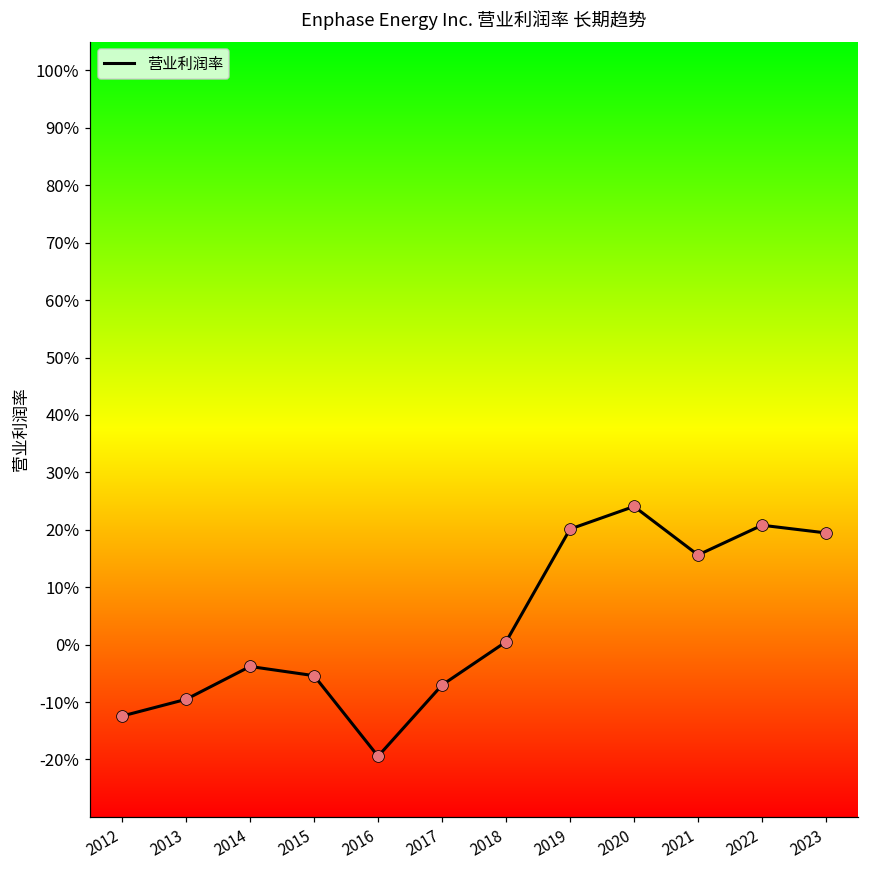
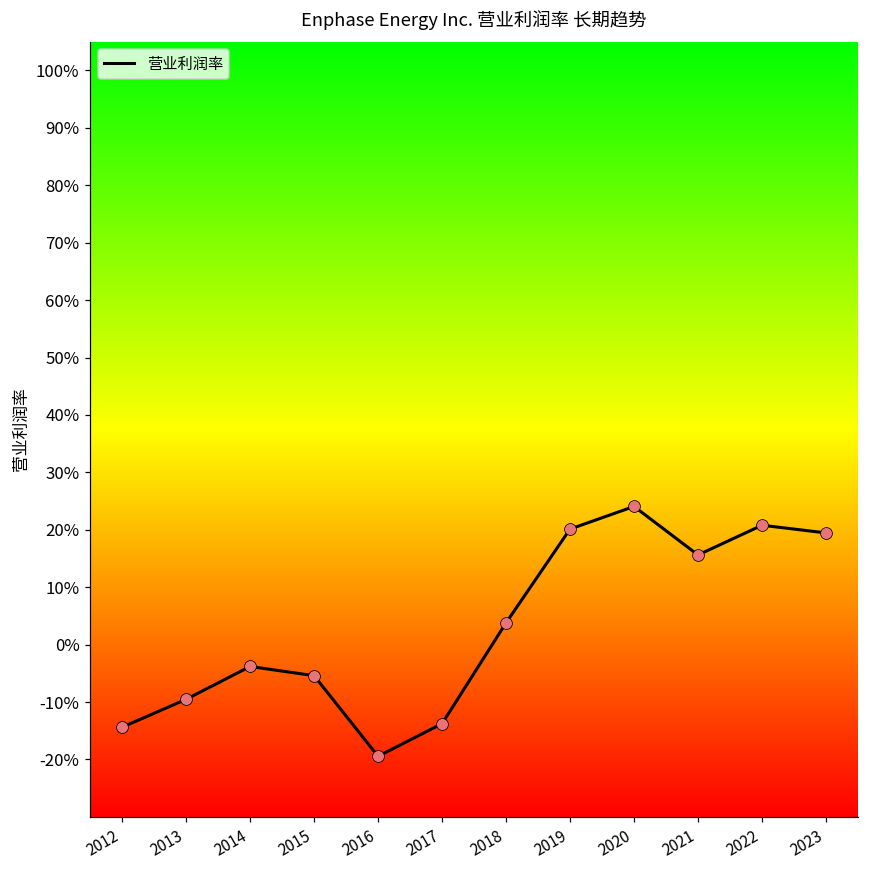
  {
-   "2012": "-12%",
+   "2012": "-14%",
    "2013": "-10%",
    "2014": "-4%",
    "2015": "-5%",
    "2016": "-19%",
-   "2017": "-7%",
-   "2018": "1%",
+   "2017": "-14%",
+   "2018": "4%",
    "2019": "20%",
    "2020": "24%",
    "2021": "16%",
    "2022": "21%",
    "2023": "19%"
  }
